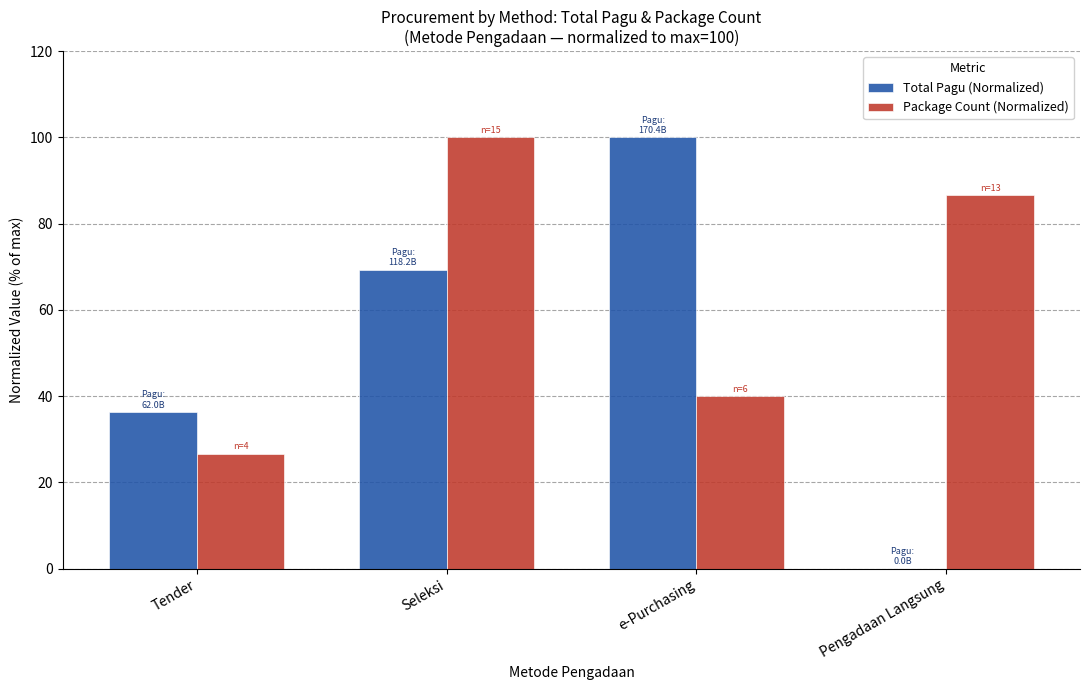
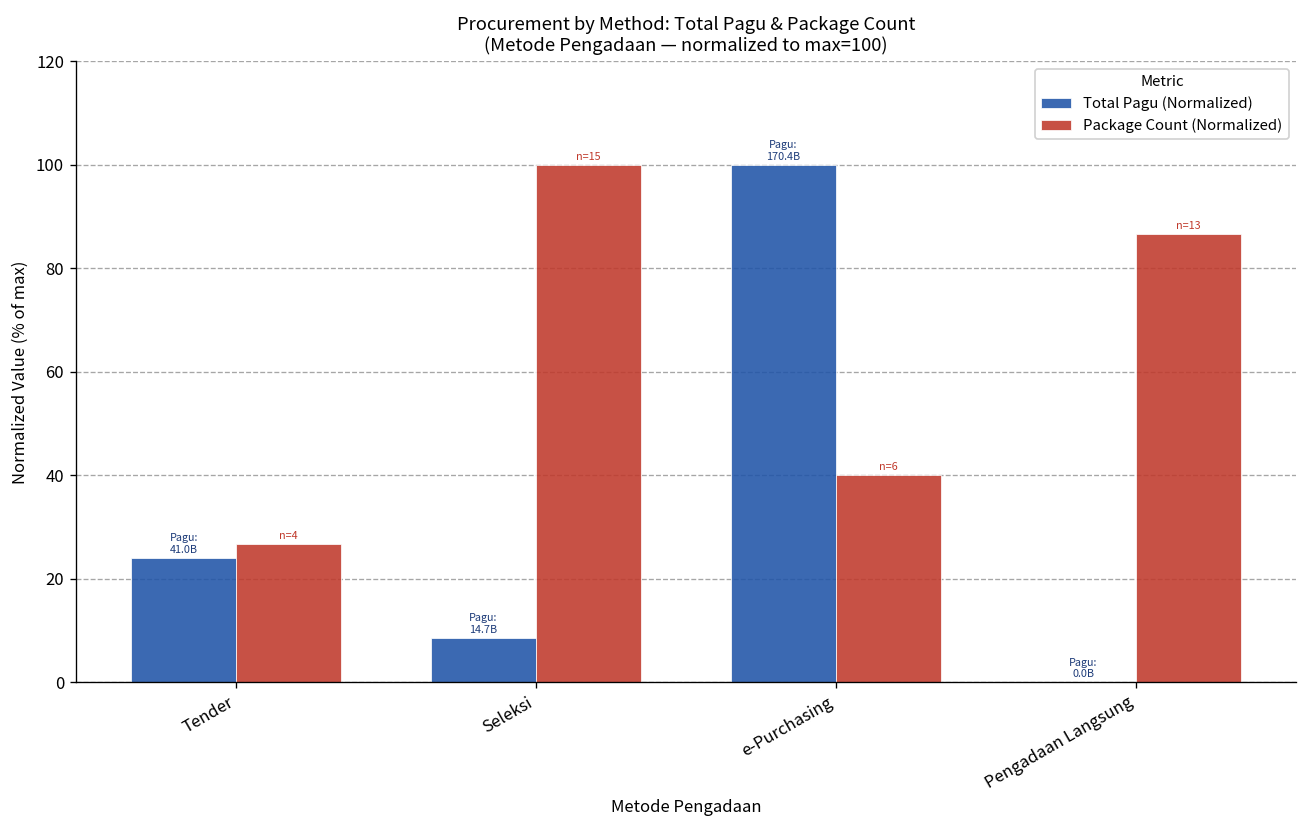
  {
    "Total Pagu (Normalized)": {
-     "Tender": "62.0B",
-     "Seleksi": "118.2B",
+     "Tender": "41.0B",
+     "Seleksi": "14.7B",
      "Pengadaan Langsung": "0.0B"
    }
  }
